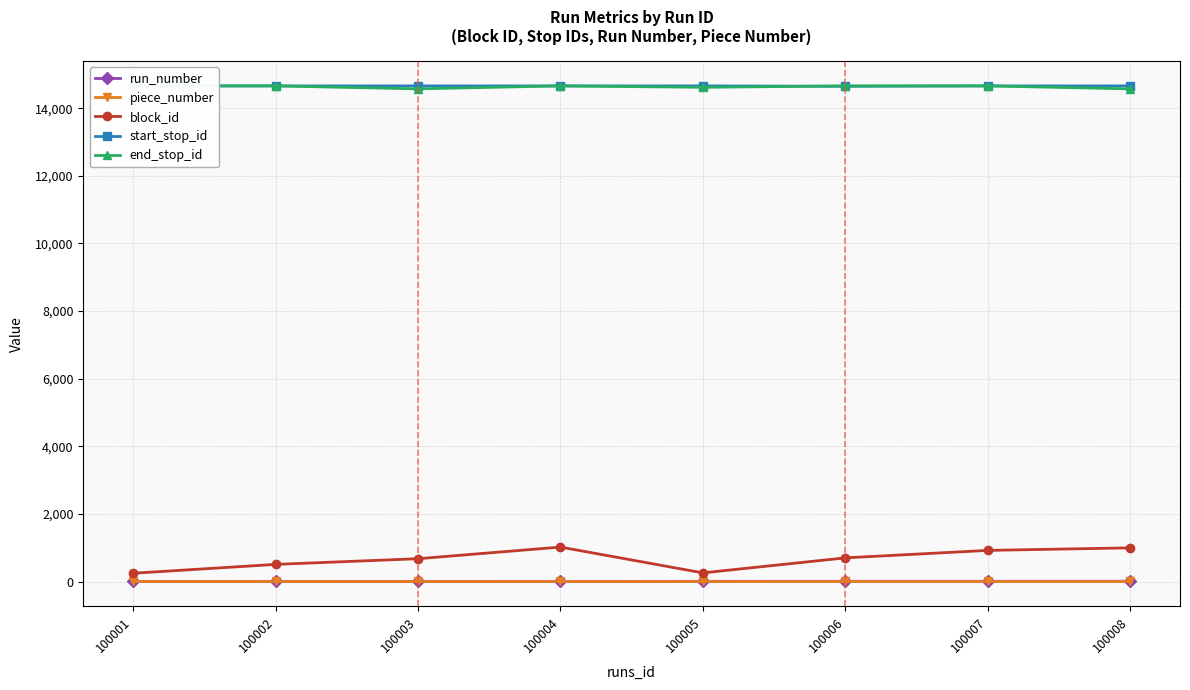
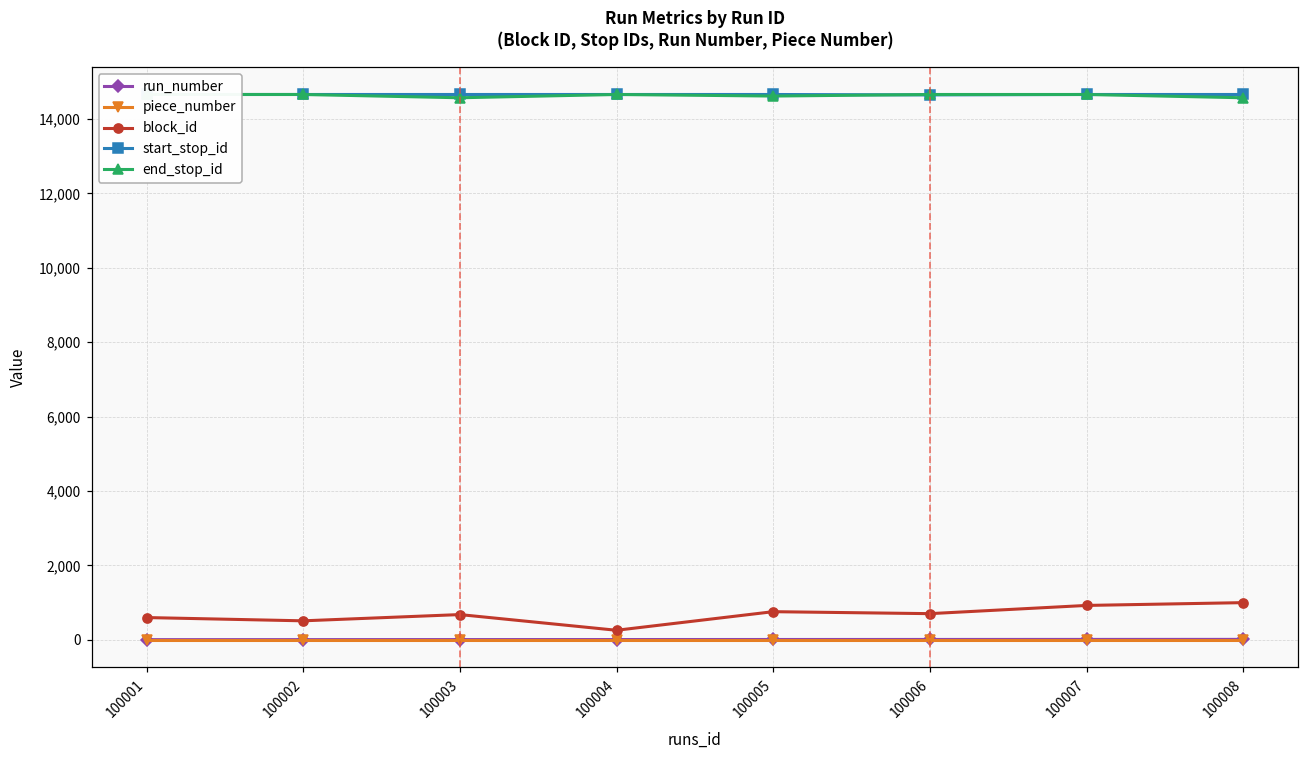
  {
    "block_id": {
-     "100001": "200",
+     "100001": "600",
      "100002": "500",
      "100003": "700",
-     "100004": "1,000",
-     "100005": "300",
+     "100004": "300",
+     "100005": "800",
      "100006": "700",
      "100007": "900",
      "100008": "1,000"
    },
    "start_stop_id": {
      "100003": "14,700",
      "100008": "14,700"
    },
    "end_stop_id": {
      "100003": "14,600",
      "100008": "14,600"
    }
  }
